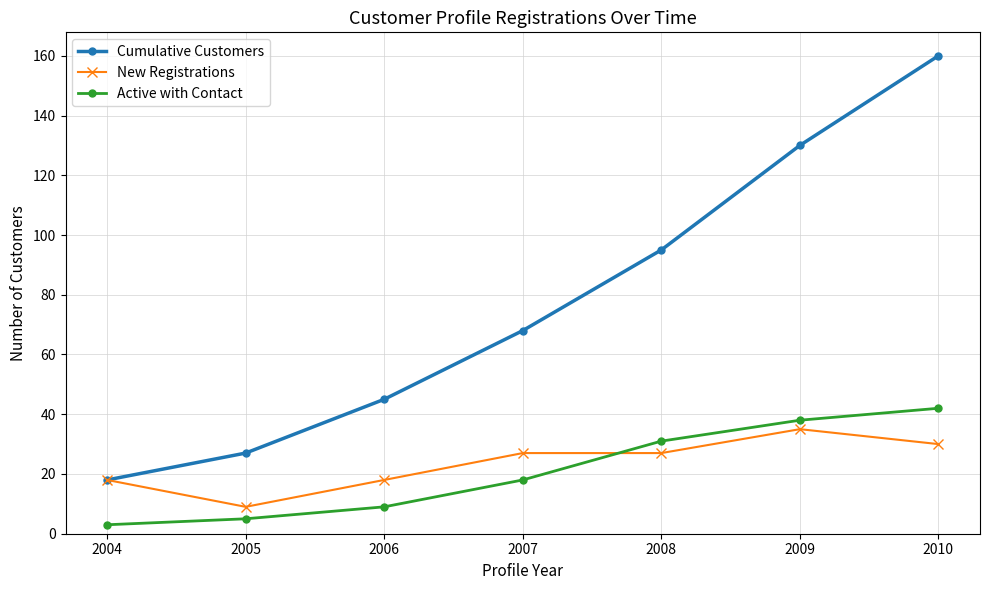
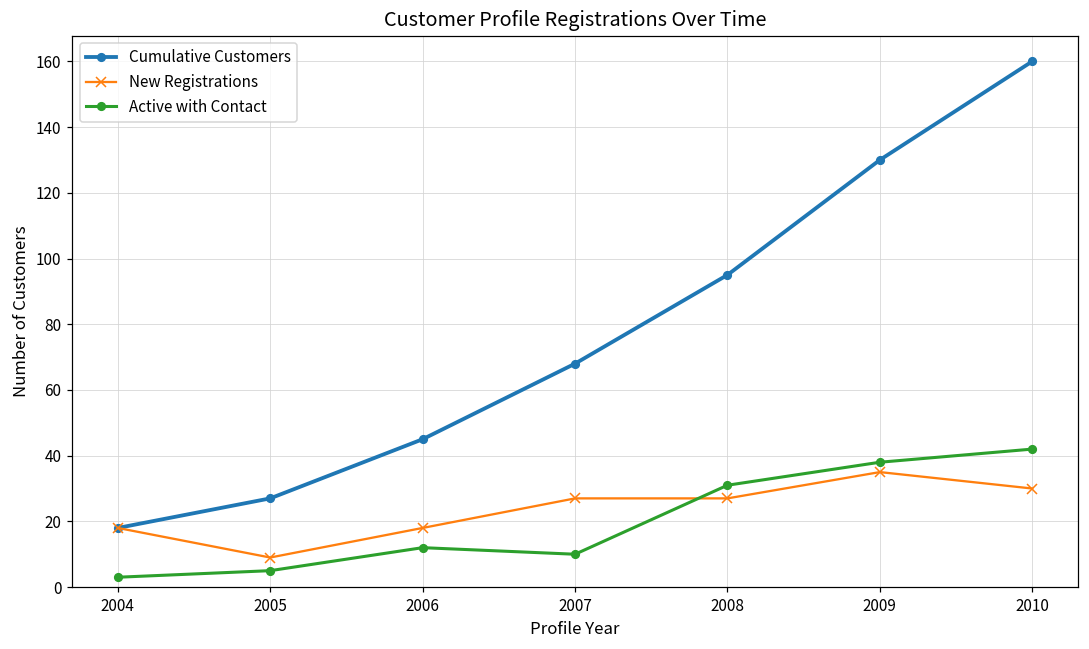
  {
    "Cumulative Customers": {
      "2005": 27,
      "2006": 45,
      "2007": 68,
      "2008": 95,
      "2009": 130,
      "2010": 160
    },
    "New Registrations": {
      "2005": 9,
      "2006": 18,
      "2007": 27,
      "2008": 27,
      "2009": 35,
      "2010": 30
    },
    "Active with Contact": {
      "2004": 3,
      "2005": 5,
-     "2006": 9,
-     "2007": 18,
+     "2006": 12,
+     "2007": 10,
      "2008": 31,
      "2009": 38,
      "2010": 42
    }
  }
